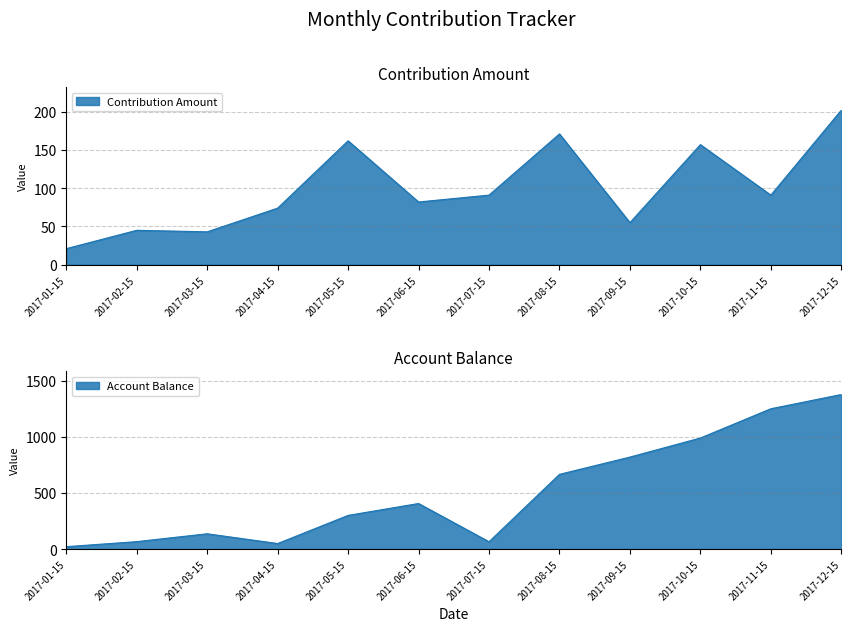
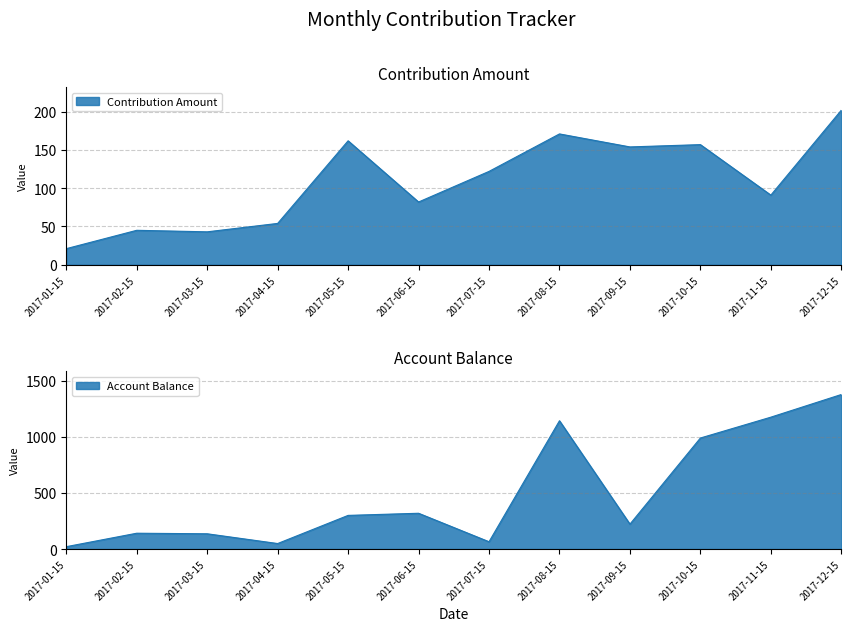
  {
    "Contribution Amount": {
      "2017-01-15": 20,
      "2017-02-15": 50,
      "2017-03-15": 40,
-     "2017-04-15": 70,
+     "2017-04-15": 50,
      "2017-05-15": 160,
      "2017-06-15": 80,
-     "2017-07-15": 90,
+     "2017-07-15": 120,
      "2017-08-15": 170,
-     "2017-09-15": 60,
+     "2017-09-15": 150,
      "2017-10-15": 160,
      "2017-11-15": 90,
      "2017-12-15": 200
    },
    "Account Balance": {
      "2017-01-15": 20,
-     "2017-02-15": 70,
+     "2017-02-15": 140,
      "2017-03-15": 140,
      "2017-04-15": 50,
      "2017-05-15": 300,
-     "2017-06-15": 410,
+     "2017-06-15": 320,
      "2017-07-15": 70,
-     "2017-08-15": 670,
-     "2017-09-15": 820,
+     "2017-08-15": 1140,
+     "2017-09-15": 220,
      "2017-10-15": 990,
-     "2017-11-15": 1250,
+     "2017-11-15": 1180,
      "2017-12-15": 1380
    }
  }
